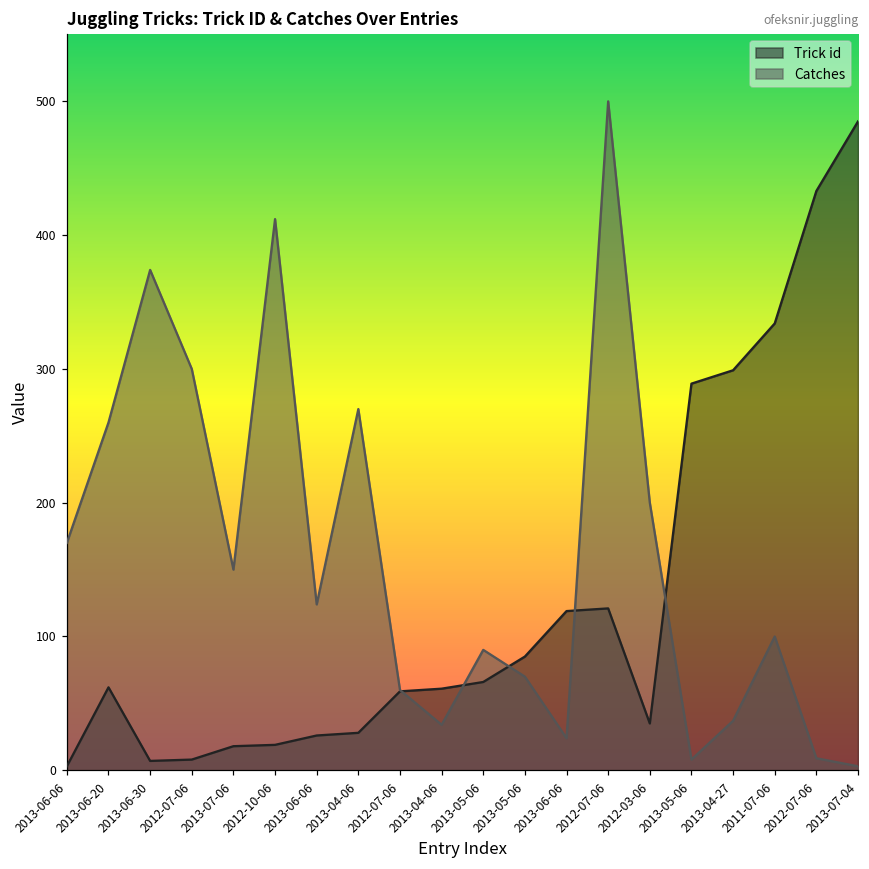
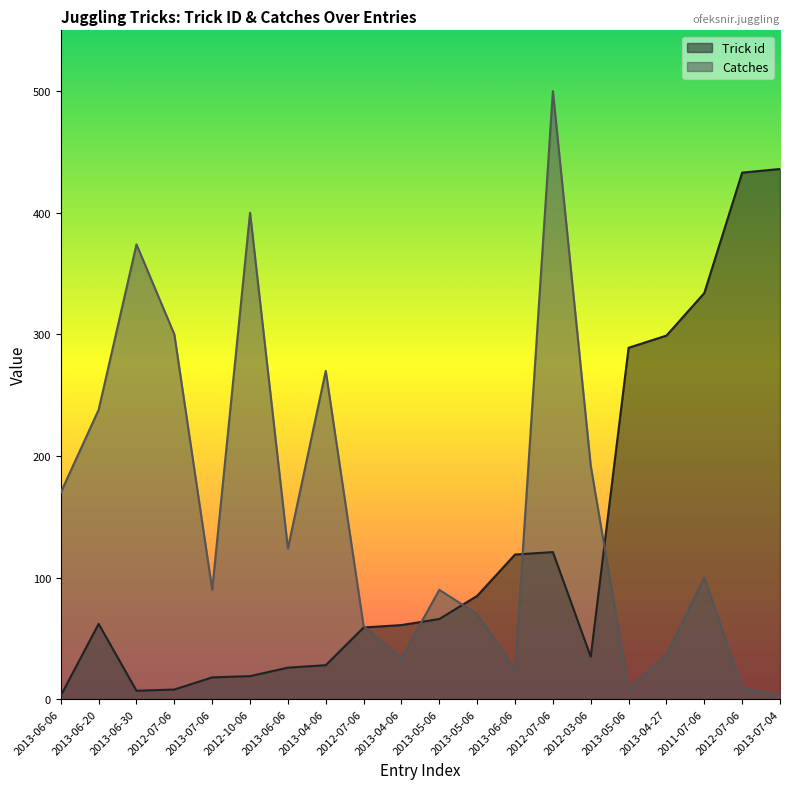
  {
    "Trick id": {
      "2013-06-20": 62,
      "2013-06-30": 7,
      "2013-07-06": 18,
      "2012-10-06": 19,
      "2012-03-06": 35,
      "2013-04-27": 299,
      "2011-07-06": 334,
-     "2013-07-04": 485
+     "2013-07-04": 436
    },
    "Catches": {
-     "2013-06-20": 260,
+     "2013-06-20": 238,
      "2013-06-30": 374,
-     "2013-07-06": 150,
-     "2012-10-06": 412,
-     "2012-03-06": 200,
+     "2013-07-06": 90,
+     "2012-10-06": 400,
+     "2012-03-06": 192,
      "2013-04-27": 37,
      "2011-07-06": 100,
      "2013-07-04": 3
    }
  }
